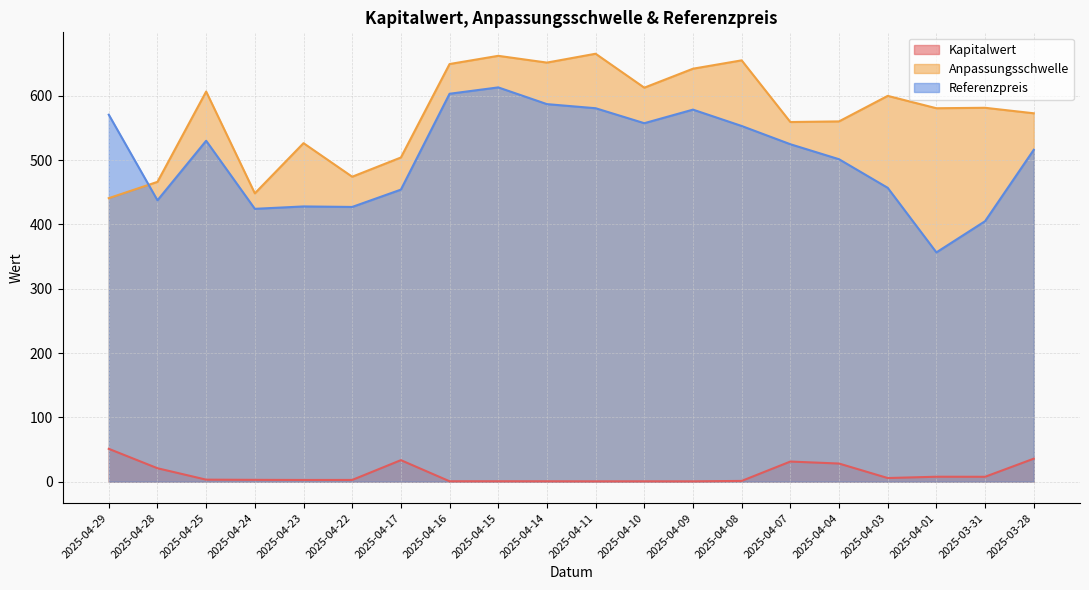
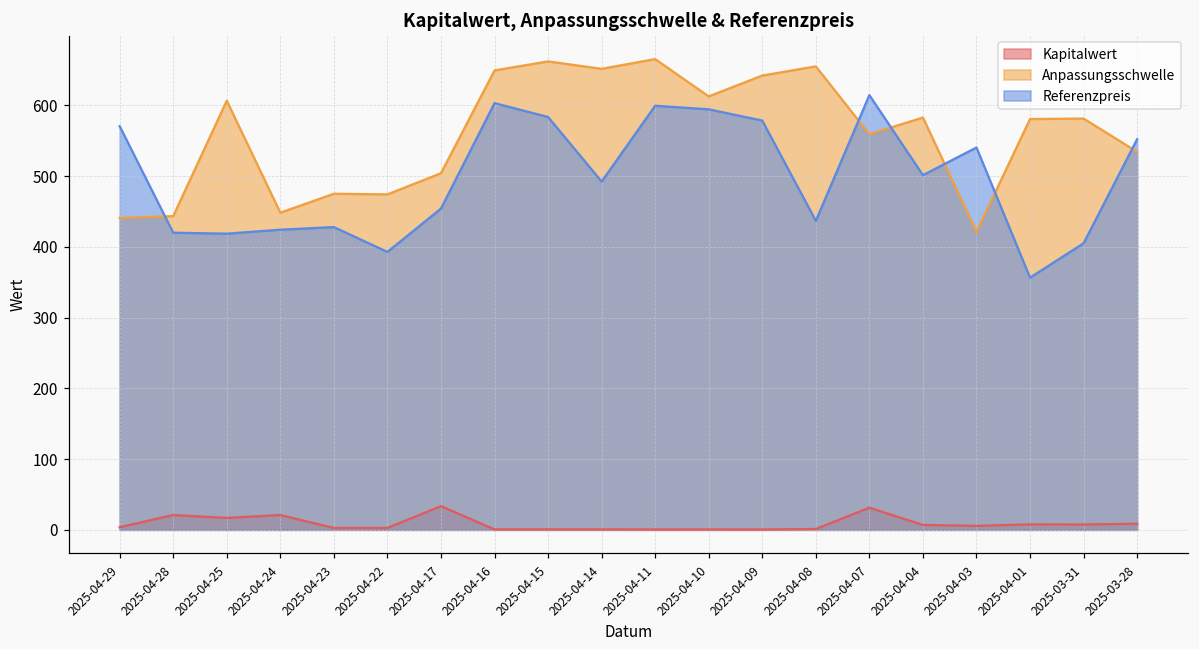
  {
    "Kapitalwert": {
-     "2025-04-29": 50,
+     "2025-04-29": 0,
      "2025-04-28": 20,
-     "2025-04-25": 0,
-     "2025-04-24": 0,
+     "2025-04-25": 20,
+     "2025-04-24": 20,
      "2025-04-23": 0,
      "2025-04-22": 0,
      "2025-04-17": 30,
      "2025-04-16": 0,
      "2025-04-15": 0,
      "2025-04-14": 0,
      "2025-04-11": 0,
      "2025-04-10": 0,
      "2025-04-09": 0,
      "2025-04-08": 0,
      "2025-04-07": 30,
-     "2025-04-04": 30,
+     "2025-04-04": 10,
      "2025-04-03": 10,
      "2025-04-01": 10,
      "2025-03-31": 10,
-     "2025-03-28": 40
+     "2025-03-28": 10
    },
    "Anpassungsschwelle": {
      "2025-04-29": 440,
-     "2025-04-28": 470,
+     "2025-04-28": 440,
      "2025-04-25": 610,
      "2025-04-24": 450,
-     "2025-04-23": 530,
+     "2025-04-23": 480,
      "2025-04-22": 470,
      "2025-04-17": 500,
      "2025-04-16": 650,
      "2025-04-15": 660,
      "2025-04-14": 650,
      "2025-04-11": 670,
      "2025-04-10": 610,
      "2025-04-09": 640,
      "2025-04-08": 660,
      "2025-04-07": 560,
-     "2025-04-04": 560,
-     "2025-04-03": 600,
+     "2025-04-04": 580,
+     "2025-04-03": 420,
      "2025-04-01": 580,
      "2025-03-31": 580,
-     "2025-03-28": 570
+     "2025-03-28": 530
    },
    "Referenzpreis": {
      "2025-04-29": 570,
-     "2025-04-28": 440,
-     "2025-04-25": 530,
+     "2025-04-28": 420,
+     "2025-04-25": 420,
      "2025-04-24": 420,
      "2025-04-23": 430,
-     "2025-04-22": 430,
+     "2025-04-22": 390,
      "2025-04-17": 450,
      "2025-04-16": 600,
-     "2025-04-15": 610,
-     "2025-04-14": 590,
-     "2025-04-11": 580,
-     "2025-04-10": 560,
+     "2025-04-15": 580,
+     "2025-04-14": 490,
+     "2025-04-11": 600,
+     "2025-04-10": 590,
      "2025-04-09": 580,
-     "2025-04-08": 550,
-     "2025-04-07": 520,
+     "2025-04-08": 440,
+     "2025-04-07": 610,
      "2025-04-04": 500,
-     "2025-04-03": 460,
+     "2025-04-03": 540,
      "2025-04-01": 360,
      "2025-03-31": 410,
-     "2025-03-28": 520
+     "2025-03-28": 550
    }
  }
